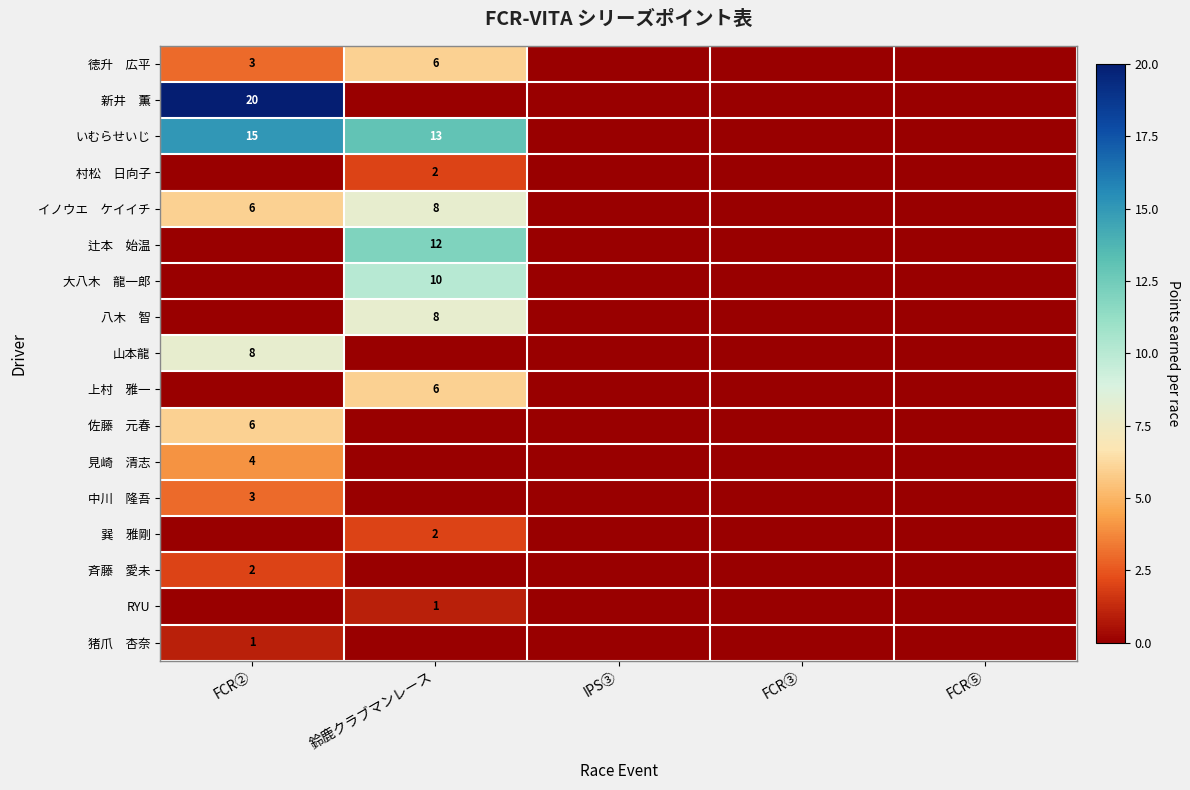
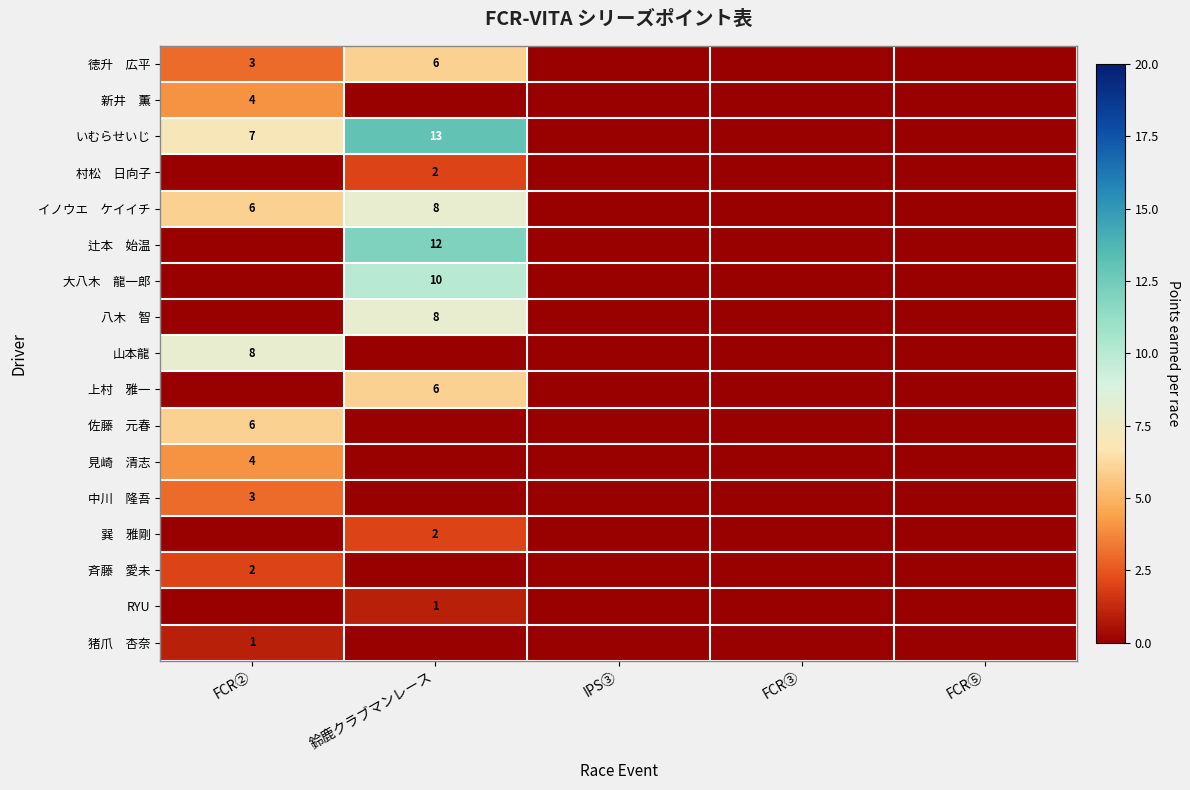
  {
    "徳升 広平": {
      "FCR②": 3,
      "鈴鹿クラブマンレース": 6
    },
    "新井 薫": {
-     "FCR②": 20
+     "FCR②": 4
    },
    "いむらせいじ": {
-     "FCR②": 15,
+     "FCR②": 7,
      "鈴鹿クラブマンレース": 13
    },
    "村松 日向子": {
      "鈴鹿クラブマンレース": 2
    },
    "イノウエ ケイイチ": {
      "FCR②": 6,
      "鈴鹿クラブマンレース": 8
    },
    "辻本 始温": {
      "鈴鹿クラブマンレース": 12
    },
    "大八木 龍一郎": {
      "鈴鹿クラブマンレース": 10
    },
    "八木 智": {
      "鈴鹿クラブマンレース": 8
    },
    "山本龍": {
      "FCR②": 8
    },
    "上村 雅一": {
      "鈴鹿クラブマンレース": 6
    },
    "佐藤 元春": {
      "FCR②": 6
    },
    "見崎 清志": {
      "FCR②": 4
    },
    "中川 隆吾": {
      "FCR②": 3
    },
    "巽 雅剛": {
      "鈴鹿クラブマンレース": 2
    },
    "斉藤 愛未": {
      "FCR②": 2
    },
    "RYU": {
      "鈴鹿クラブマンレース": 1
    },
    "猪爪 杏奈": {
      "FCR②": 1
    }
  }
